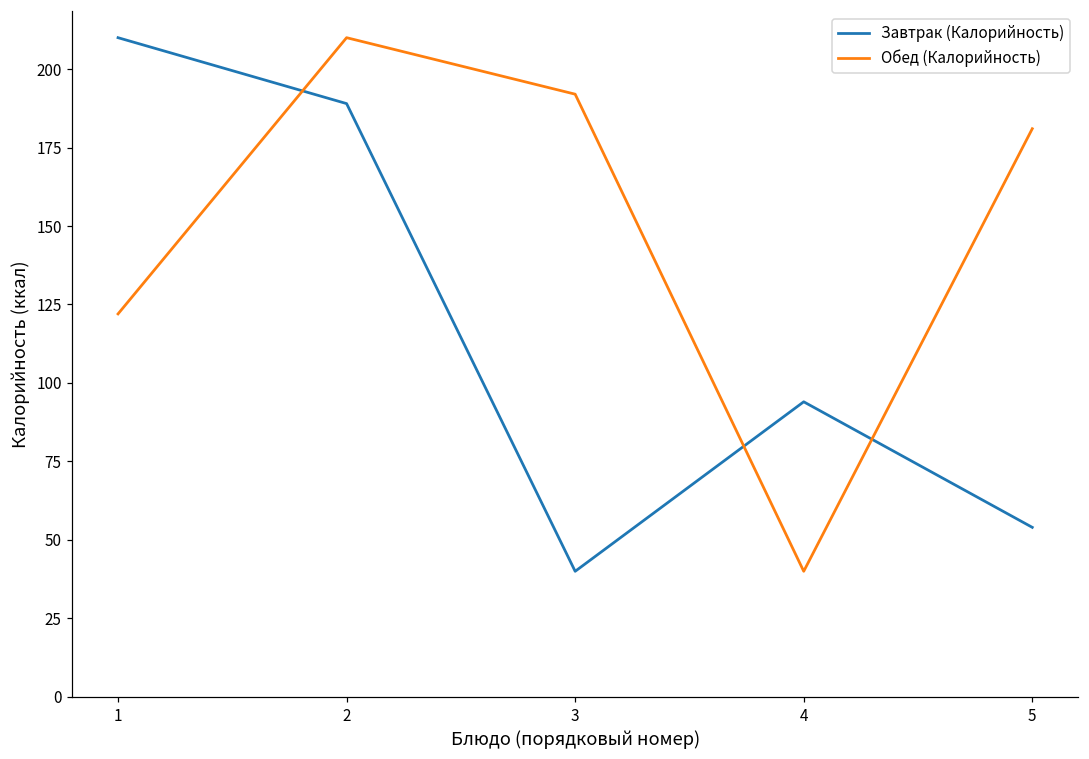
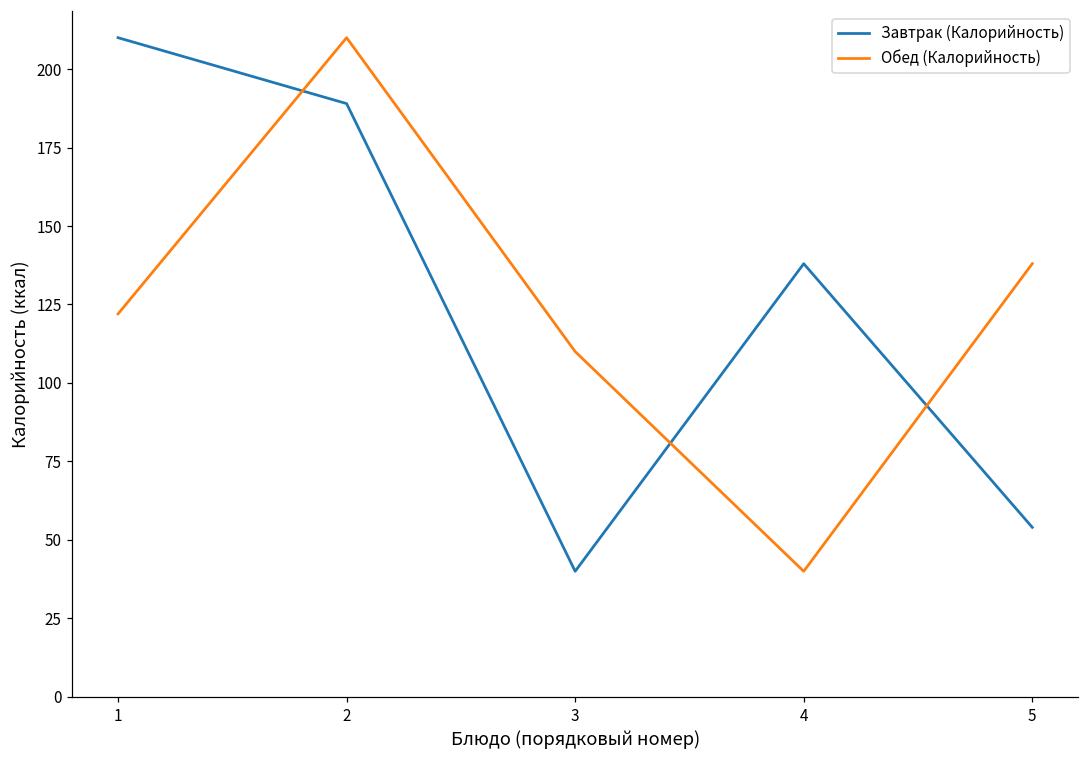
  {
    "Завтрак (Калорийность)": {
      "1": 210,
      "2": 189,
      "3": 40,
-     "4": 94,
+     "4": 138,
      "5": 54
    },
    "Обед (Калорийность)": {
      "1": 122,
      "2": 210,
-     "3": 192,
+     "3": 110,
      "4": 40,
-     "5": 181
+     "5": 138
    }
  }
